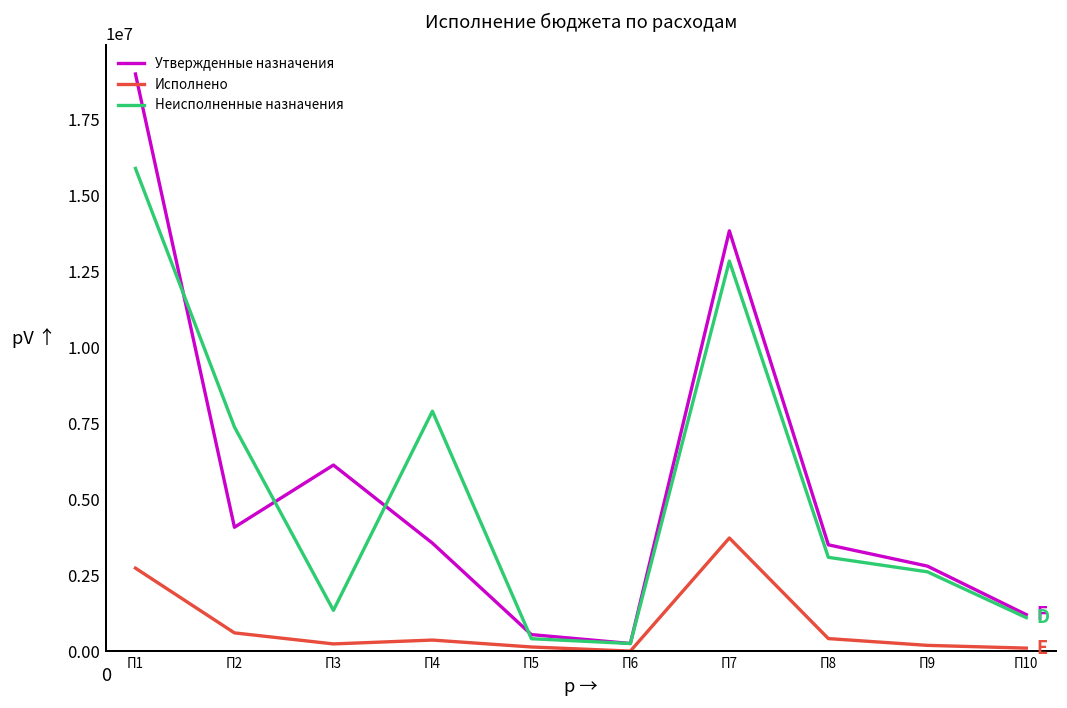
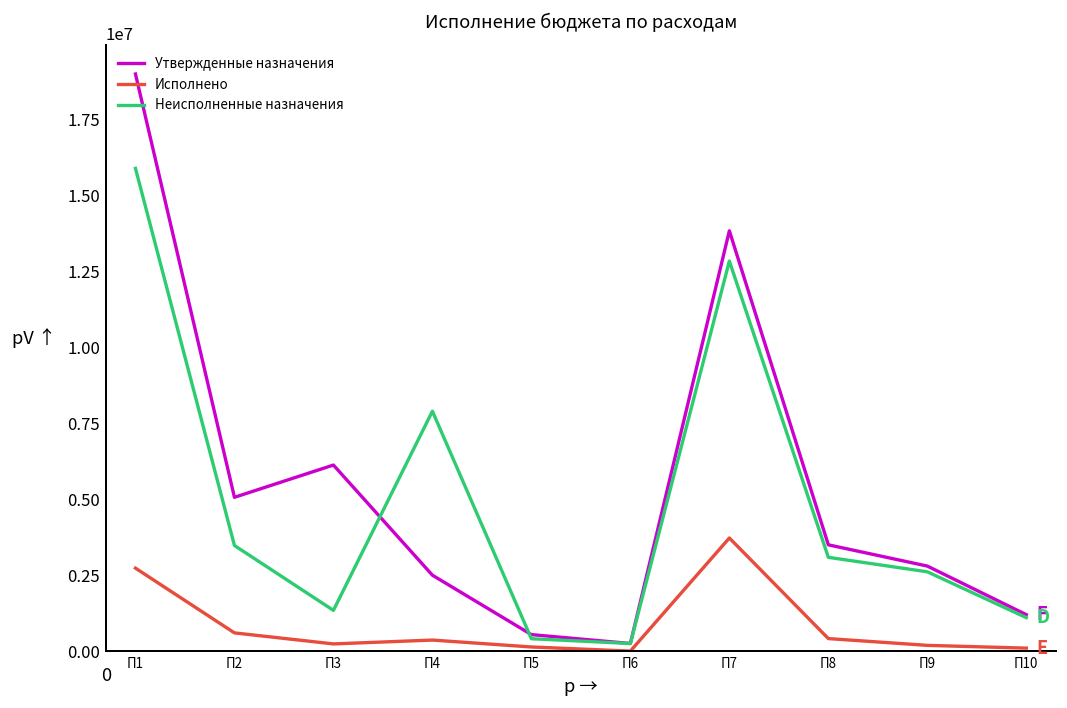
  {
    "Утвержденные назначения": {
      "П1": 19000000,
-     "П2": 4100000,
+     "П2": 5100000,
      "П3": 6100000,
-     "П4": 3600000,
+     "П4": 2500000,
      "П5": 500000,
      "П7": 13800000,
      "П8": 3500000,
      "П9": 2800000
    },
    "Исполнено": {
      "П1": 2700000,
      "П2": 600000,
      "П3": 200000,
      "П4": 400000,
      "П5": 100000,
      "П6": 0,
      "П7": 3700000,
      "П8": 400000,
      "П9": 200000,
      "П10": 100000
    },
    "Неисполненные назначения": {
      "П1": 15900000,
-     "П2": 7400000,
+     "П2": 3500000,
      "П3": 1300000,
      "П4": 7900000,
      "П5": 400000,
      "П7": 12800000,
      "П8": 3100000,
      "П9": 2600000
    }
  }
